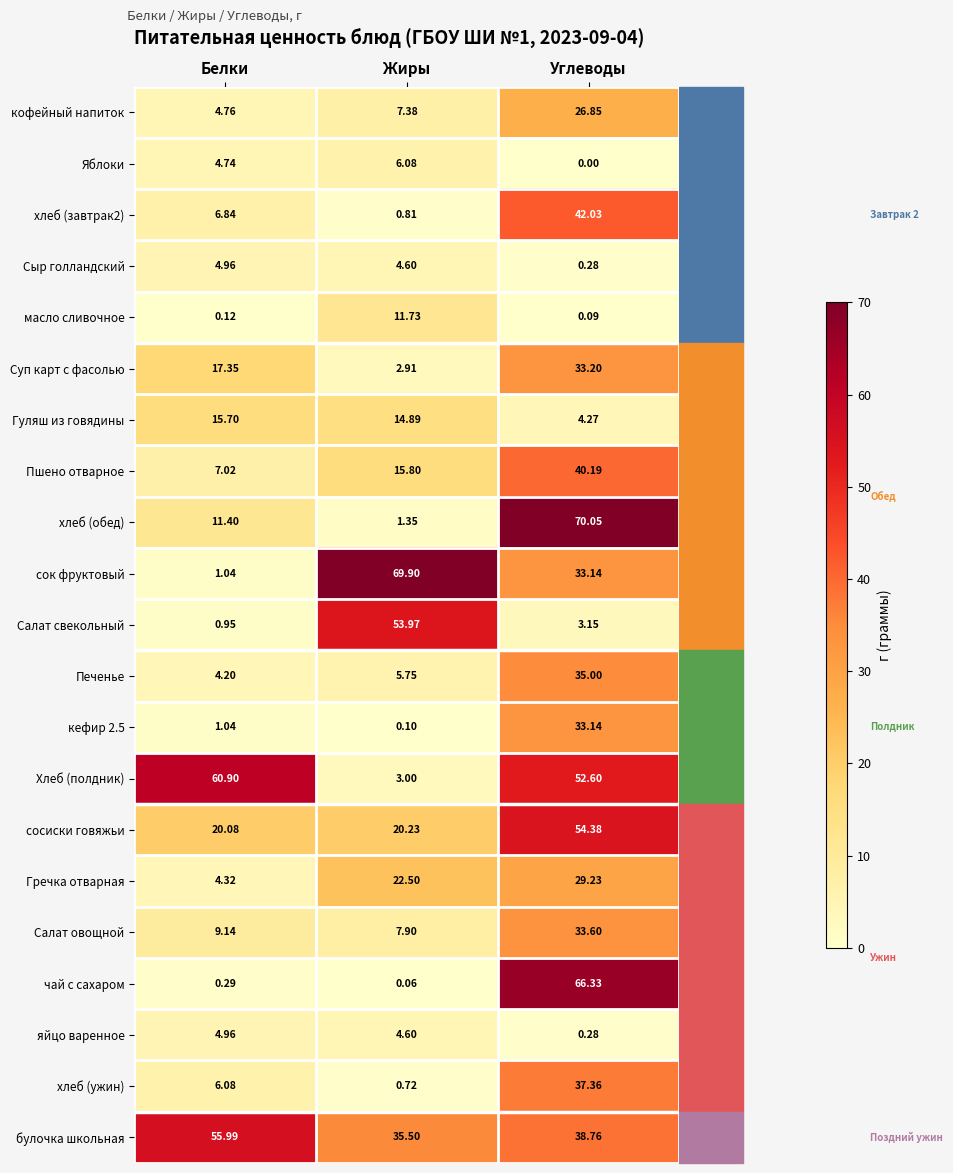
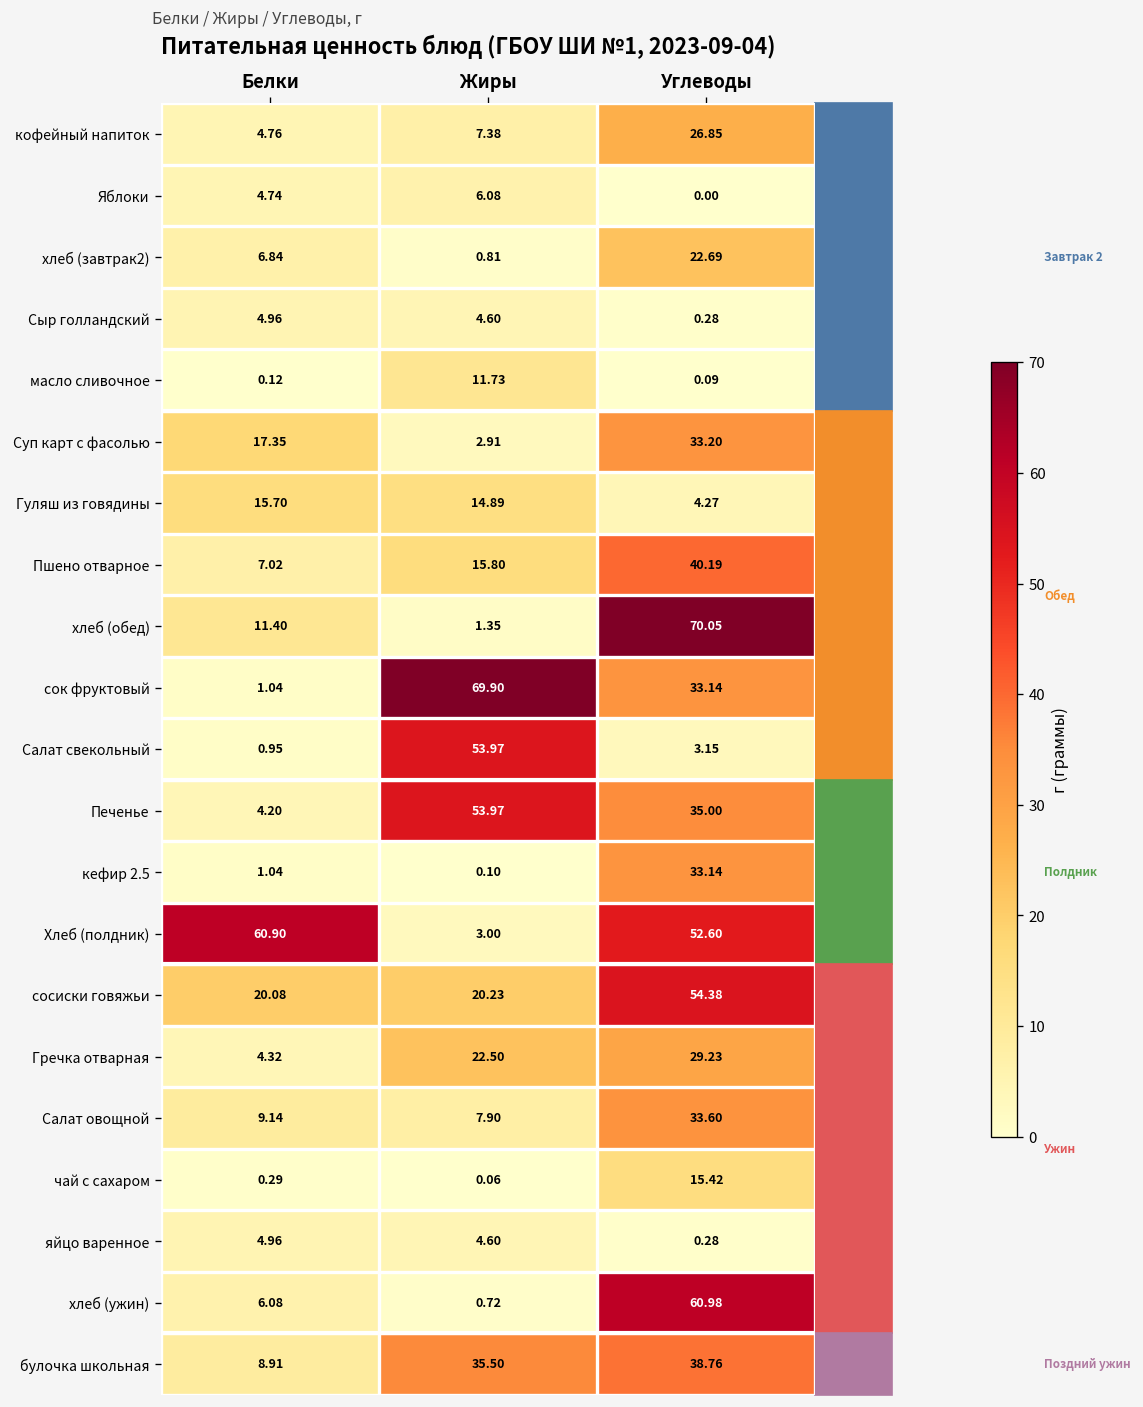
  {
    "кофейный напиток": {
      "Белки": 4.76,
      "Жиры": 7.38,
      "Углеводы": 26.85
    },
    "Яблоки": {
      "Белки": 4.74,
      "Жиры": 6.08,
      "Углеводы": 0.00
    },
    "хлеб (завтрак2)": {
      "Белки": 6.84,
      "Жиры": 0.81,
-     "Углеводы": 42.03
+     "Углеводы": 22.69
    },
    "Сыр голландский": {
      "Белки": 4.96,
      "Жиры": 4.60,
      "Углеводы": 0.28
    },
    "масло сливочное": {
      "Белки": 0.12,
      "Жиры": 11.73,
      "Углеводы": 0.09
    },
    "Суп карт с фасолью": {
      "Белки": 17.35,
      "Жиры": 2.91,
      "Углеводы": 33.20
    },
    "Гуляш из говядины": {
      "Белки": 15.70,
      "Жиры": 14.89,
      "Углеводы": 4.27
    },
    "Пшено отварное": {
      "Белки": 7.02,
      "Жиры": 15.80,
      "Углеводы": 40.19
    },
    "хлеб (обед)": {
      "Белки": 11.40,
      "Жиры": 1.35,
      "Углеводы": 70.05
    },
    "сок фруктовый": {
      "Белки": 1.04,
      "Жиры": 69.90,
      "Углеводы": 33.14
    },
    "Салат свекольный": {
      "Белки": 0.95,
      "Жиры": 53.97,
      "Углеводы": 3.15
    },
    "Печенье": {
      "Белки": 4.20,
-     "Жиры": 5.75,
+     "Жиры": 53.97,
      "Углеводы": 35.00
    },
    "кефир 2.5": {
      "Белки": 1.04,
      "Жиры": 0.10,
      "Углеводы": 33.14
    },
    "Хлеб (полдник)": {
      "Белки": 60.90,
      "Жиры": 3.00,
      "Углеводы": 52.60
    },
    "сосиски говяжьи": {
      "Белки": 20.08,
      "Жиры": 20.23,
      "Углеводы": 54.38
    },
    "Гречка отварная": {
      "Белки": 4.32,
      "Жиры": 22.50,
      "Углеводы": 29.23
    },
    "Салат овощной": {
      "Белки": 9.14,
      "Жиры": 7.90,
      "Углеводы": 33.60
    },
    "чай с сахаром": {
      "Белки": 0.29,
      "Жиры": 0.06,
-     "Углеводы": 66.33
+     "Углеводы": 15.42
    },
    "яйцо варенное": {
      "Белки": 4.96,
      "Жиры": 4.60,
      "Углеводы": 0.28
    },
    "хлеб (ужин)": {
      "Белки": 6.08,
      "Жиры": 0.72,
-     "Углеводы": 37.36
+     "Углеводы": 60.98
    },
    "булочка школьная": {
-     "Белки": 55.99,
+     "Белки": 8.91,
      "Жиры": 35.50,
      "Углеводы": 38.76
    }
  }
